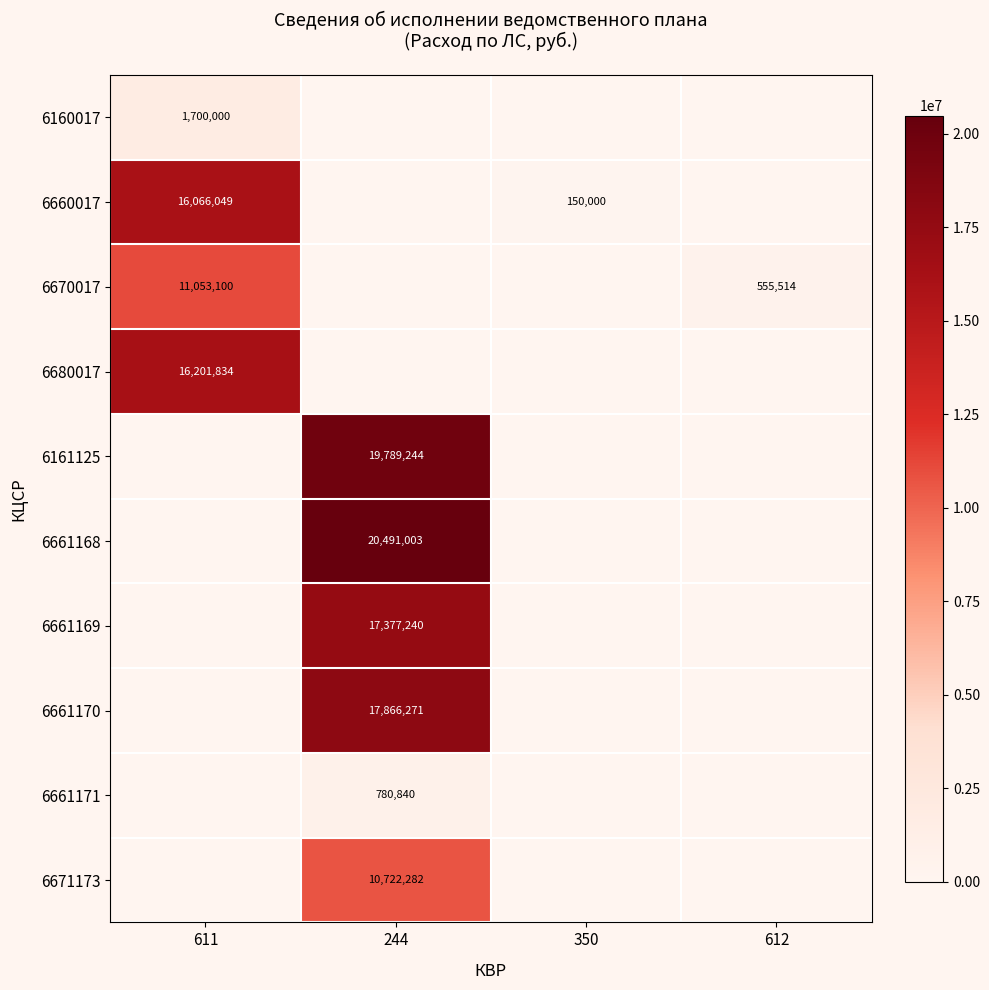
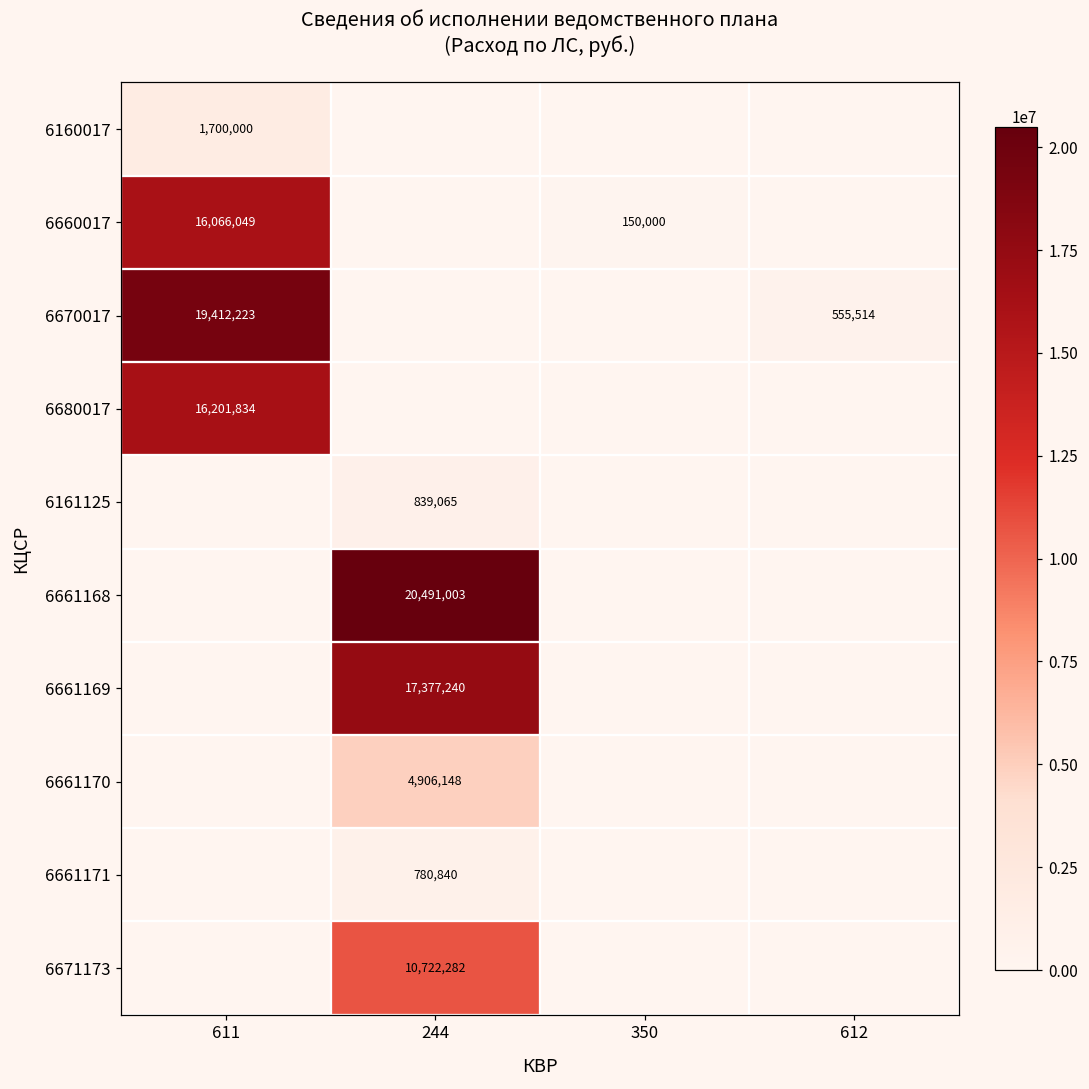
  {
    "6160017": {
      "611": "1,700,000"
    },
    "6660017": {
      "611": "16,066,049",
      "350": "150,000"
    },
    "6670017": {
-     "611": "11,053,100",
+     "611": "19,412,223",
      "612": "555,514"
    },
    "6680017": {
      "611": "16,201,834"
    },
    "6161125": {
-     "244": "19,789,244"
+     "244": "839,065"
    },
    "6661168": {
      "244": "20,491,003"
    },
    "6661169": {
      "244": "17,377,240"
    },
    "6661170": {
-     "244": "17,866,271"
+     "244": "4,906,148"
    },
    "6661171": {
      "244": "780,840"
    },
    "6671173": {
      "244": "10,722,282"
    }
  }
